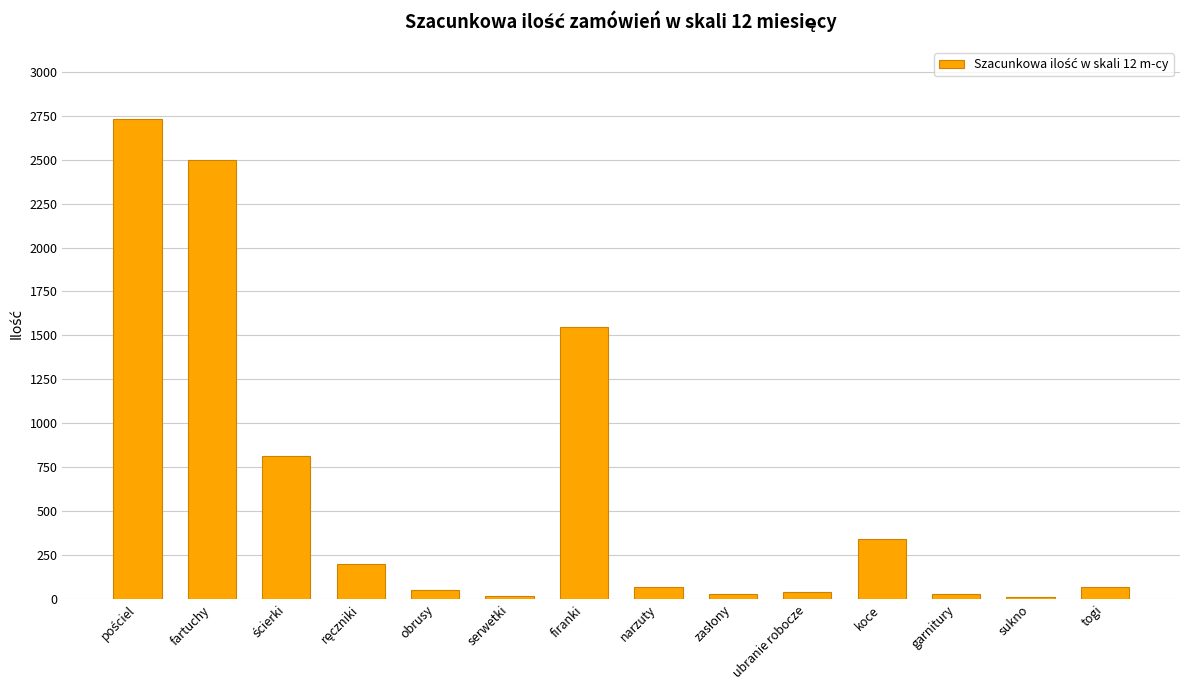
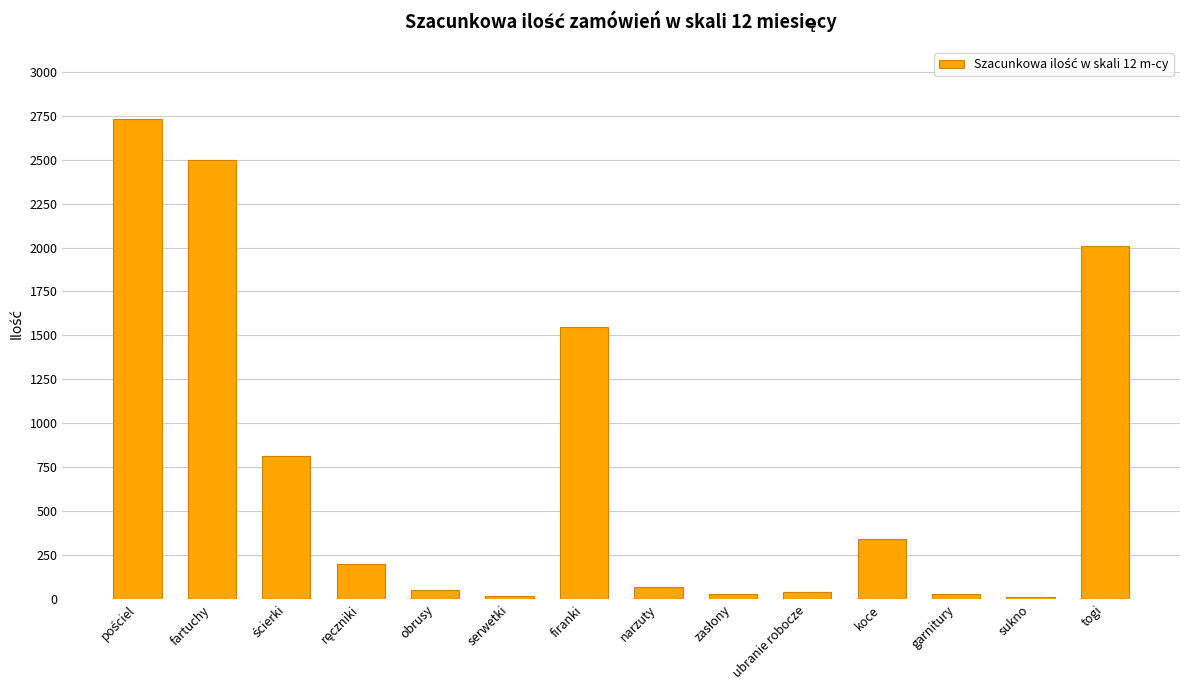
  {
    "pościel": 2730,
    "fartuchy": 2500,
    "ścierki": 820,
    "ręczniki": 200,
    "obrusy": 50,
    "serwetki": 20,
    "firanki": 1550,
    "narzuty": 70,
    "zasłony": 30,
    "ubranie robocze": 40,
    "koce": 340,
    "garnitury": 30,
-   "togi": 70
+   "togi": 2010
  }
